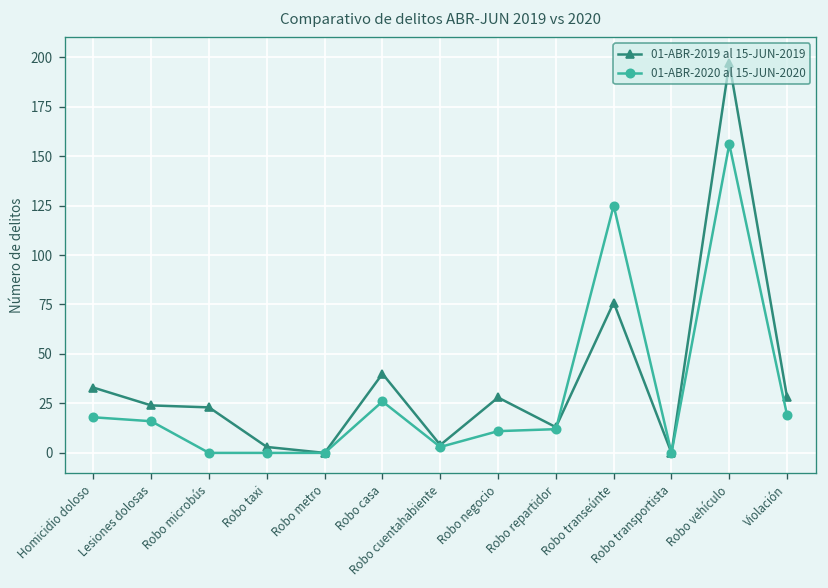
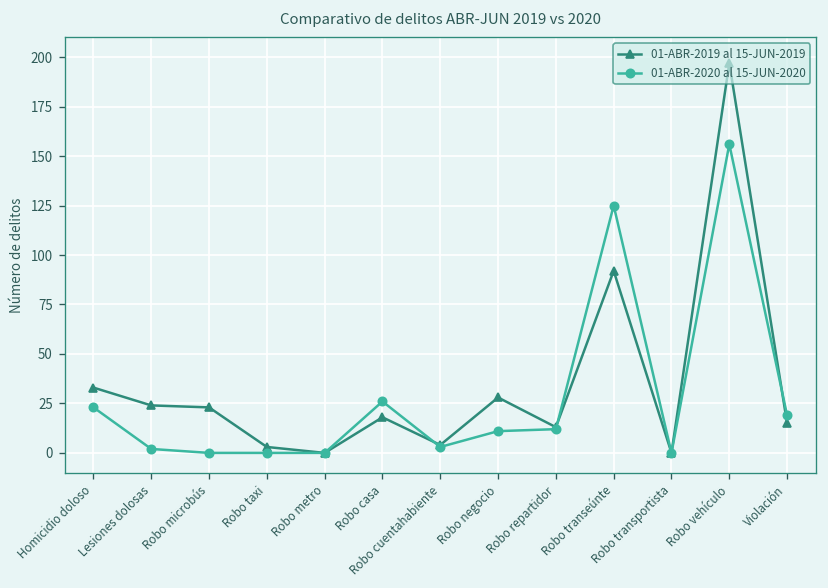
  {
    "01-ABR-2019 al 15-JUN-2019": {
      "Homicidio doloso": 33,
      "Lesiones dolosas": 24,
      "Robo microbús": 23,
      "Robo taxi": 3,
-     "Robo casa": 40,
+     "Robo casa": 18,
      "Robo negocio": 28,
-     "Robo transeúnte": 76,
-     "Violación": 28
+     "Robo transeúnte": 92,
+     "Violación": 15
    },
    "01-ABR-2020 al 15-JUN-2020": {
-     "Homicidio doloso": 18,
-     "Lesiones dolosas": 16,
+     "Homicidio doloso": 23,
+     "Lesiones dolosas": 2,
      "Robo microbús": 0,
      "Robo taxi": 0,
      "Robo casa": 26,
      "Robo negocio": 11,
      "Robo transeúnte": 125,
      "Robo vehículo": 156,
      "Violación": 19
    }
  }
